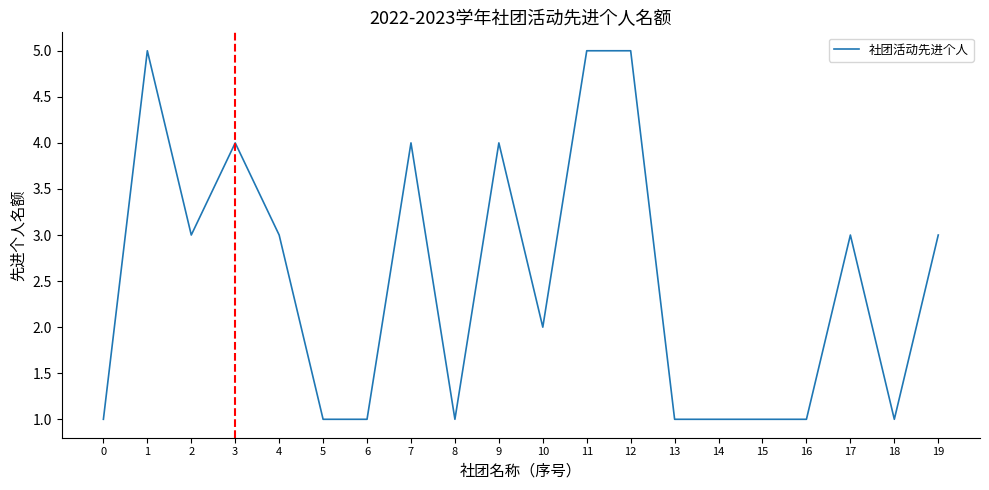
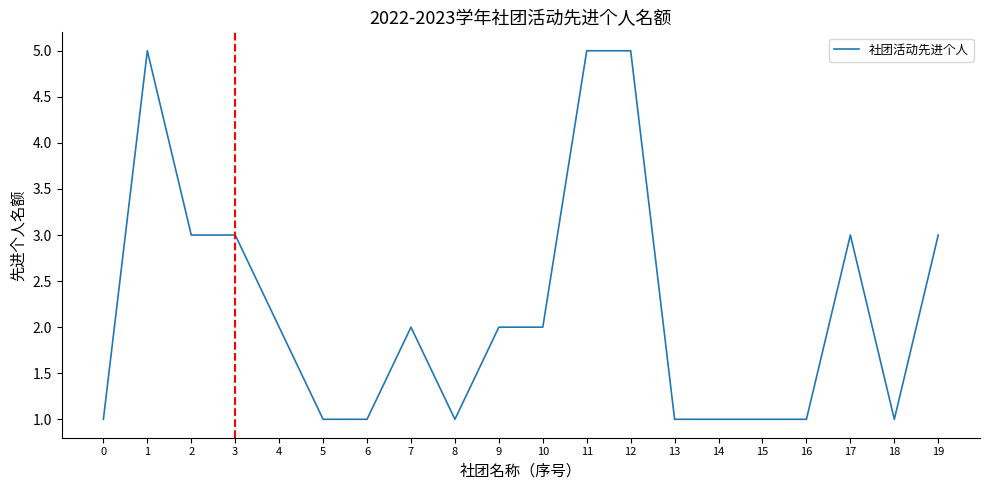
  {
    "0": 1,
    "1": 5,
    "2": 3,
-   "3": 4,
-   "4": 3,
+   "3": 3,
+   "4": 2,
    "5": 1,
    "6": 1,
-   "7": 4,
+   "7": 2,
    "8": 1,
-   "9": 4,
+   "9": 2,
    "10": 2,
    "11": 5,
    "12": 5,
    "13": 1,
    "14": 1,
    "15": 1,
    "16": 1,
    "17": 3,
    "18": 1,
    "19": 3
  }
